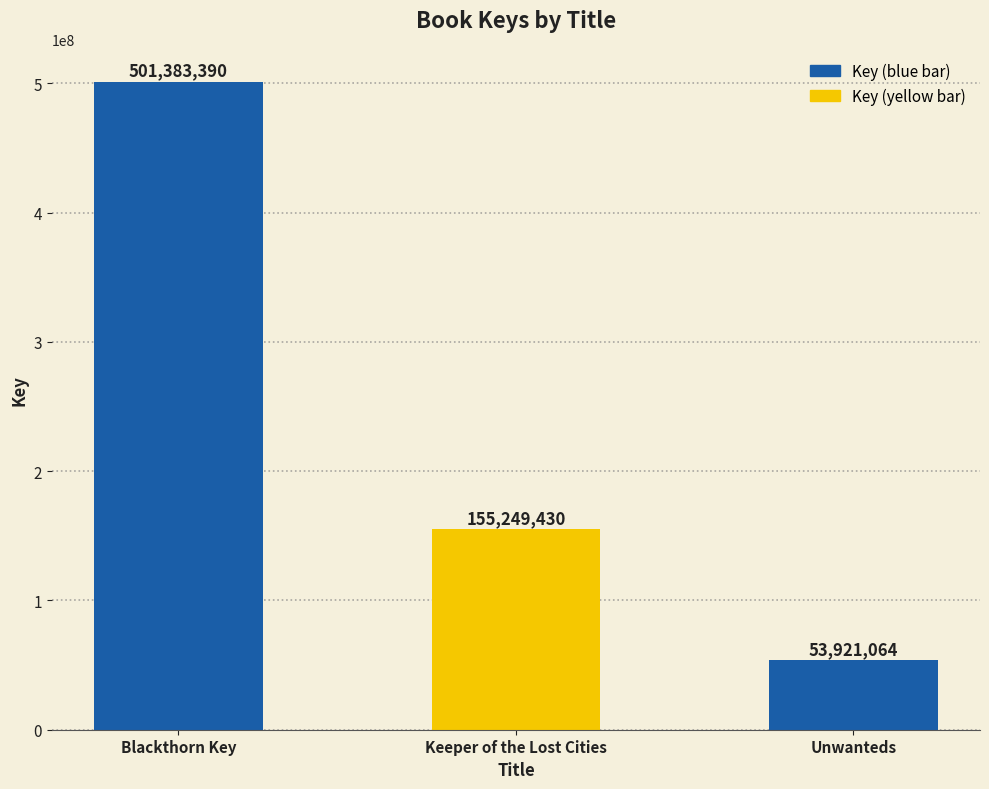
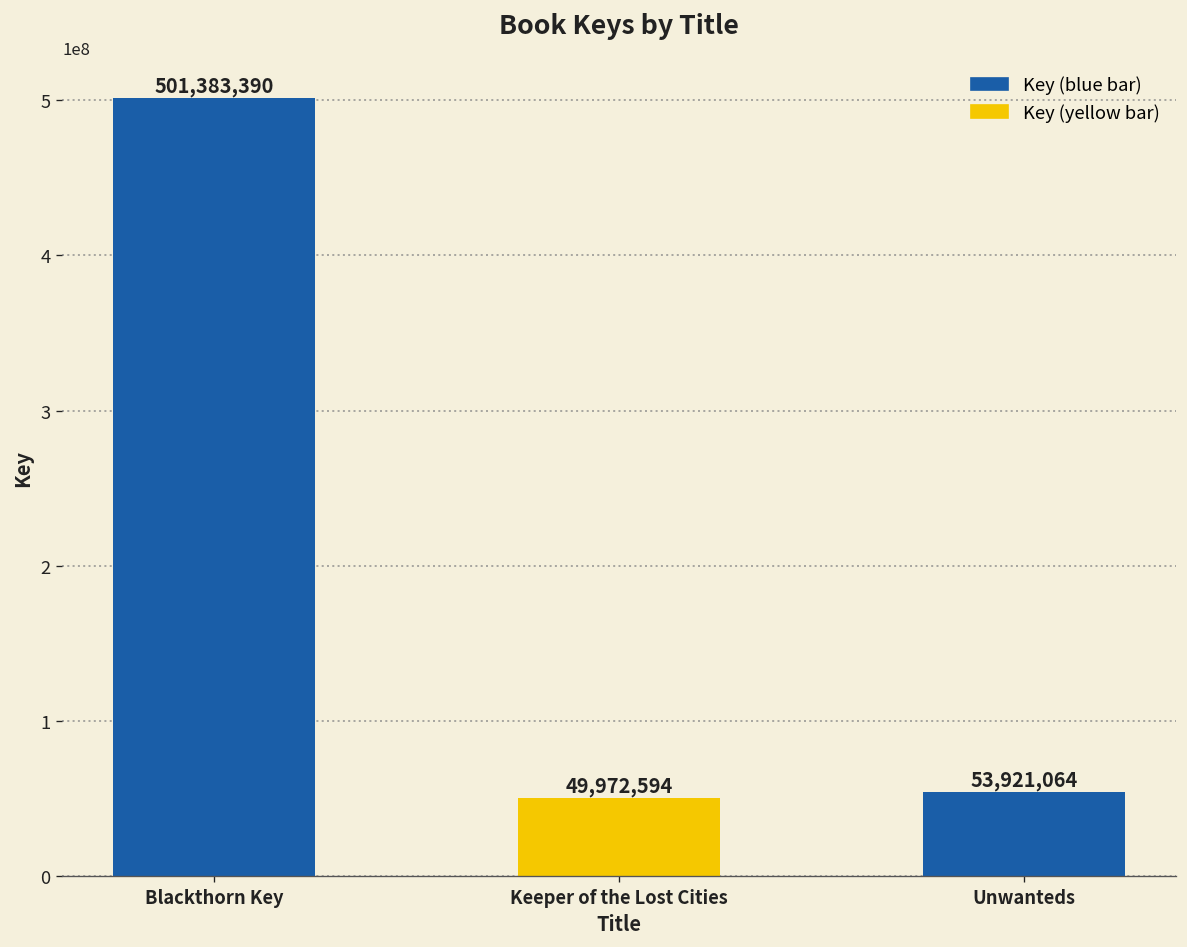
  {
    "Blackthorn Key": "501,383,390",
-   "Keeper of the Lost Cities": "155,249,430",
+   "Keeper of the Lost Cities": "49,972,594",
    "Unwanteds": "53,921,064"
  }
